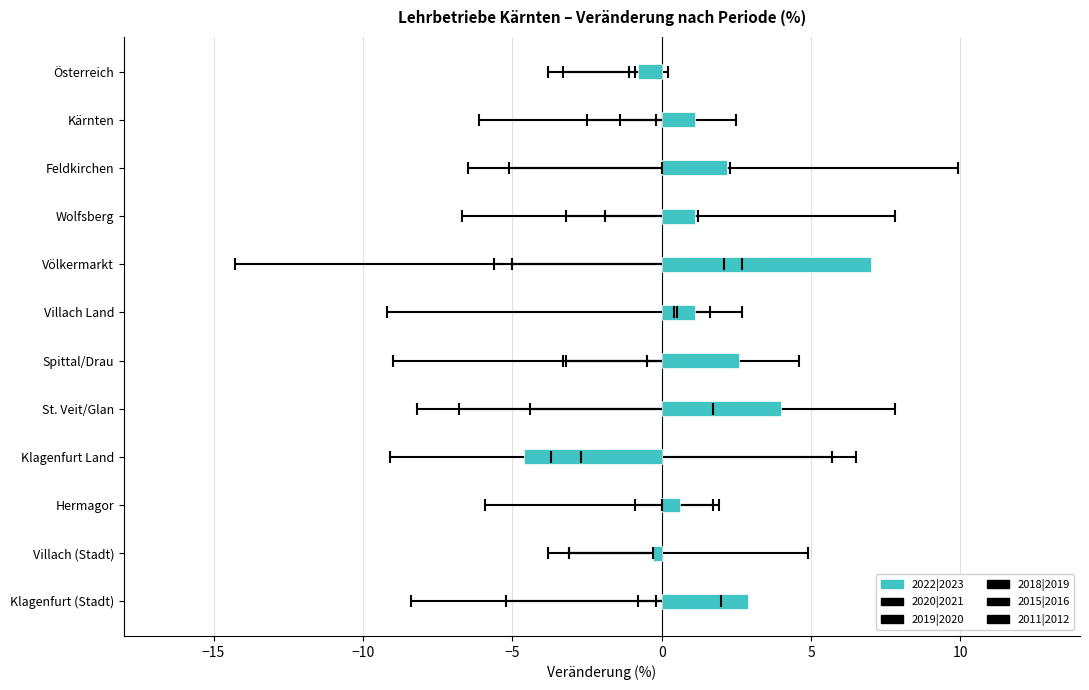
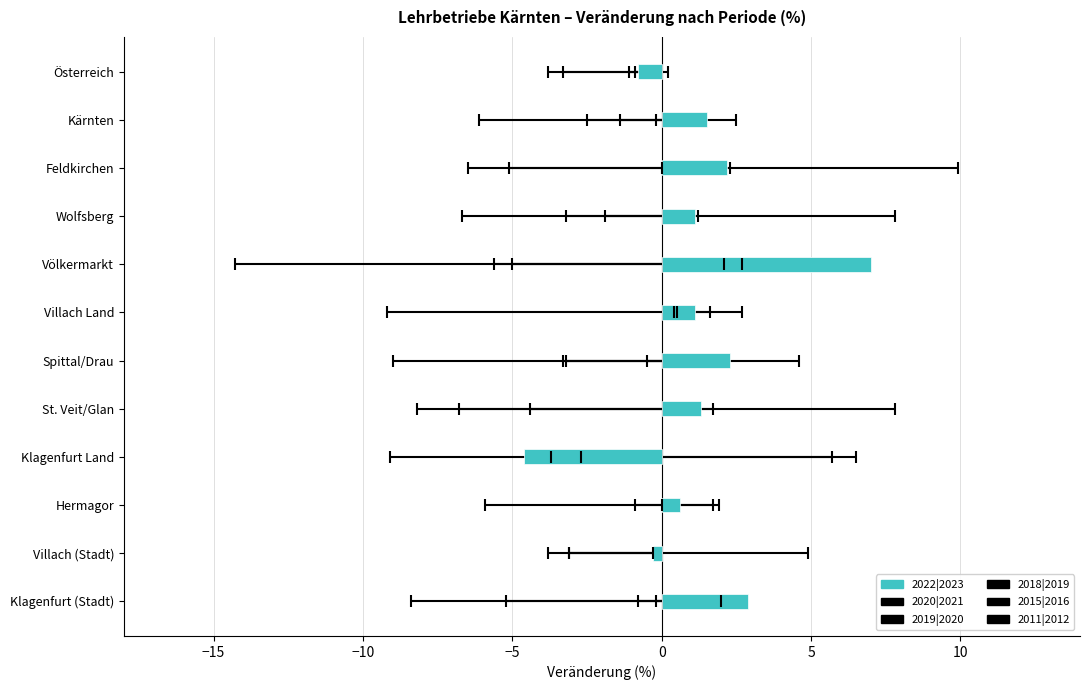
  {
    "2022|2023": {
      "Österreich": -0.8,
-     "Kärnten": 1.1,
+     "Kärnten": 1.5,
      "Feldkirchen": 2.2,
      "Wolfsberg": 1.1,
      "Völkermarkt": 7.0,
      "Villach Land": 1.1,
-     "Spittal/Drau": 2.6,
-     "St. Veit/Glan": 4.0,
+     "Spittal/Drau": 2.3,
+     "St. Veit/Glan": 1.3,
      "Klagenfurt Land": -4.6,
      "Hermagor": 0.6,
      "Villach (Stadt)": -0.3,
      "Klagenfurt (Stadt)": 2.9
    }
  }
